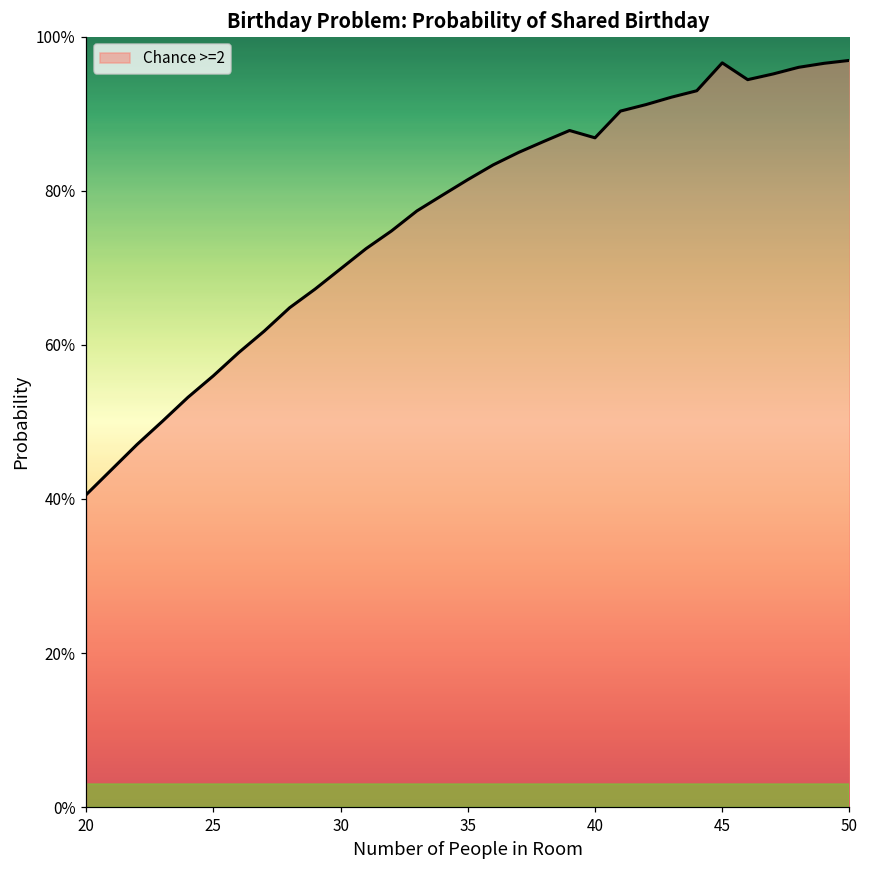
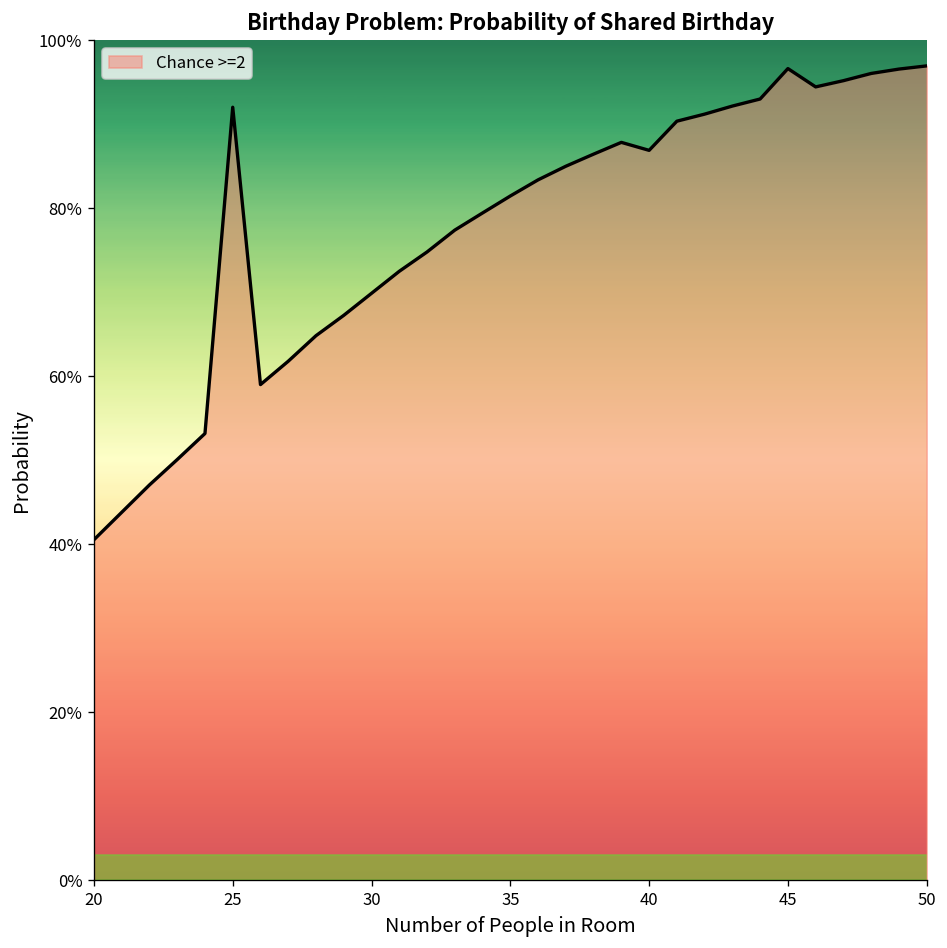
  {
    "20": "41%",
-   "25": "56%",
+   "25": "92%",
    "30": "70%",
    "35": "81%",
    "40": "87%",
    "45": "97%",
    "50": "97%"
  }
